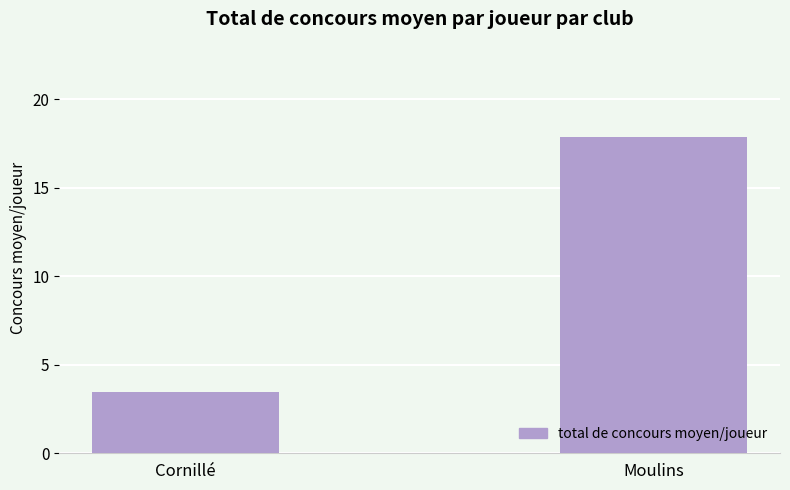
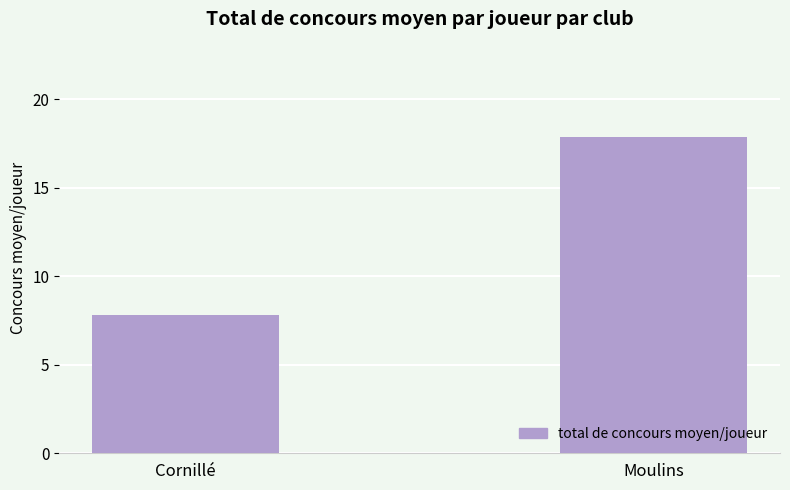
  {
-   "Cornillé": 3.5,
+   "Cornillé": 7.8,
    "Moulins": 17.9
  }
